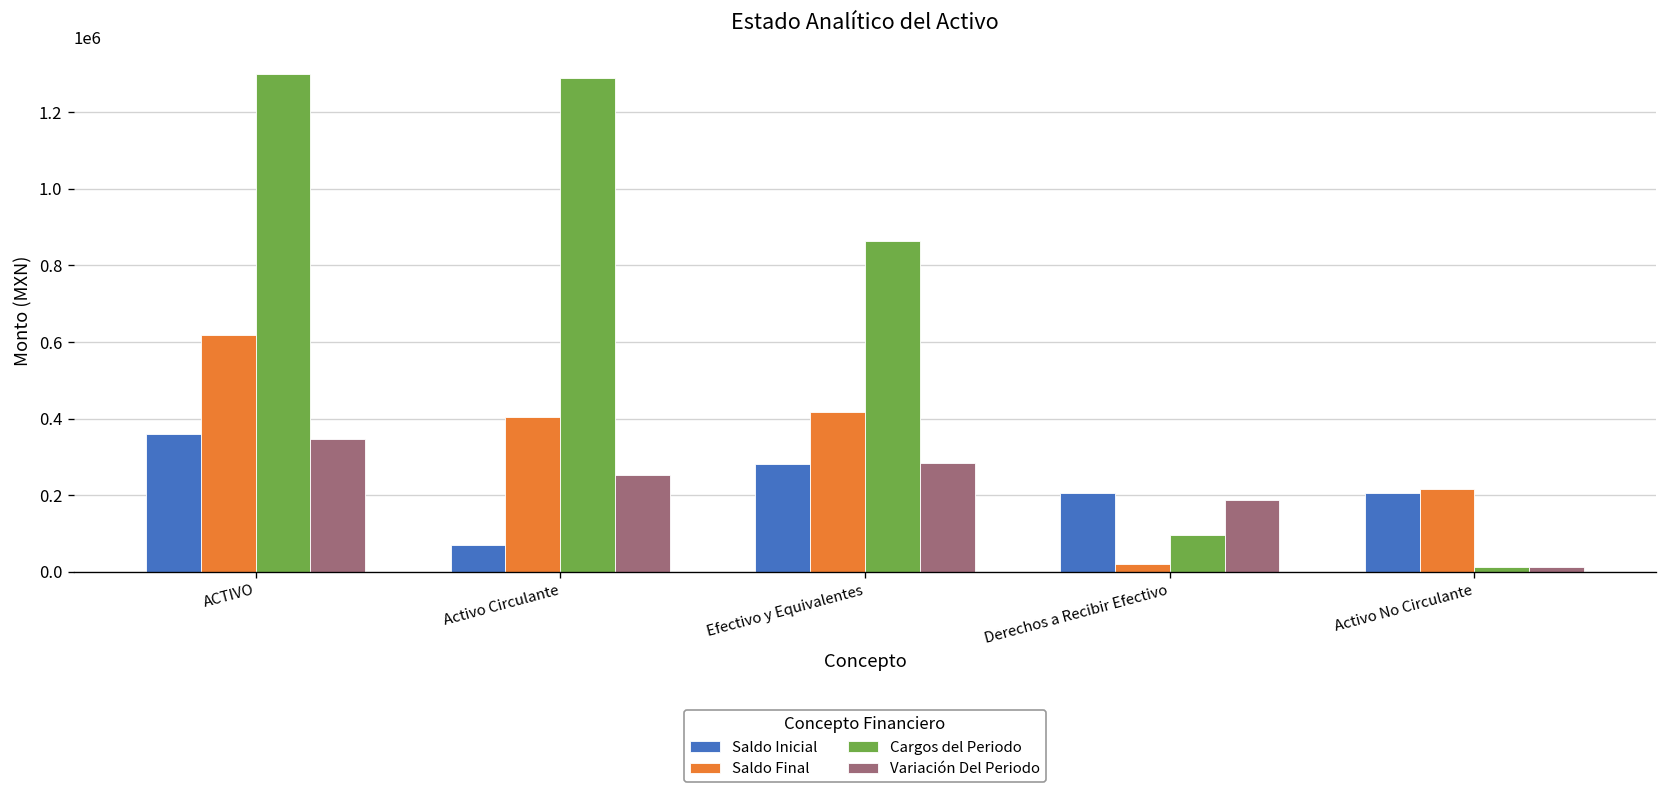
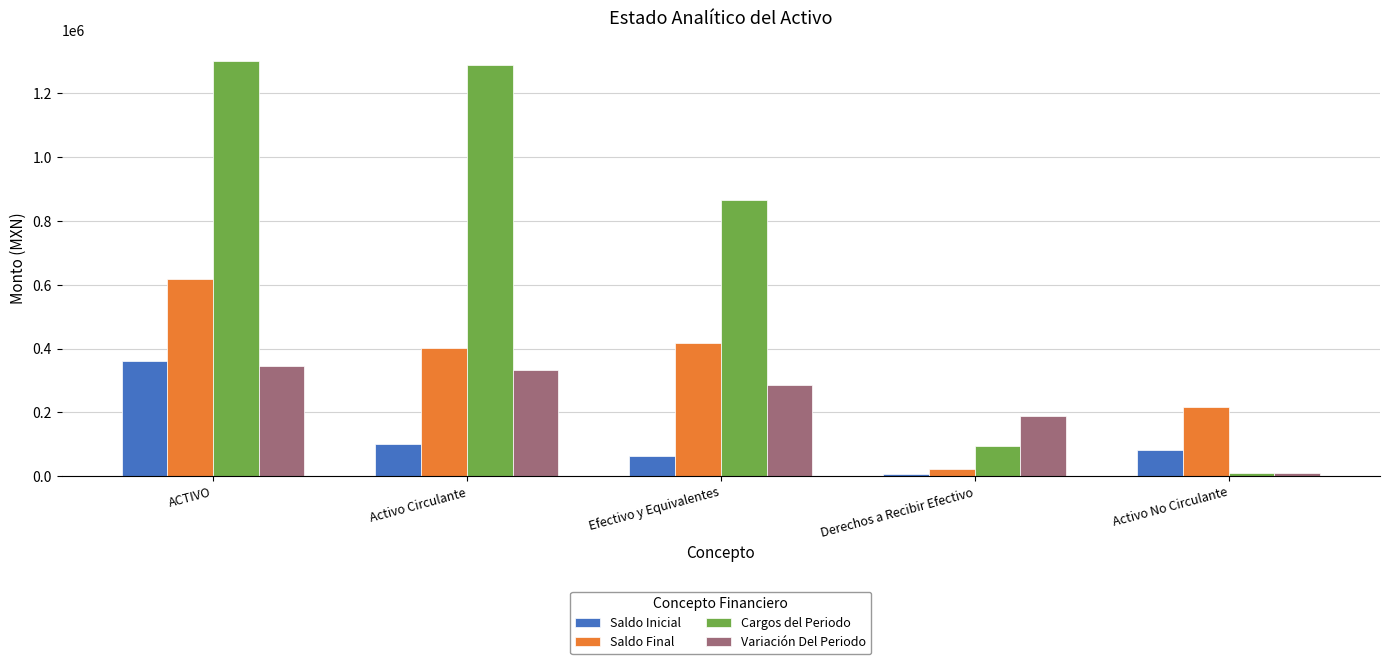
  {
    "Saldo Inicial": {
      "ACTIVO": 360000,
-     "Activo Circulante": 70000,
-     "Efectivo y Equivalentes": 280000,
-     "Derechos a Recibir Efectivo": 210000,
-     "Activo No Circulante": 200000
+     "Activo Circulante": 100000,
+     "Efectivo y Equivalentes": 60000,
+     "Derechos a Recibir Efectivo": 10000,
+     "Activo No Circulante": 80000
    },
    "Saldo Final": {
      "ACTIVO": 620000,
      "Activo Circulante": 400000,
      "Efectivo y Equivalentes": 420000,
      "Derechos a Recibir Efectivo": 20000,
      "Activo No Circulante": 220000
    },
    "Cargos del Periodo": {
      "ACTIVO": 1300000,
      "Activo Circulante": 1290000,
      "Efectivo y Equivalentes": 860000,
      "Derechos a Recibir Efectivo": 100000,
      "Activo No Circulante": 10000
    },
    "Variación Del Periodo": {
      "ACTIVO": 350000,
-     "Activo Circulante": 250000,
+     "Activo Circulante": 330000,
      "Efectivo y Equivalentes": 280000,
      "Derechos a Recibir Efectivo": 190000,
      "Activo No Circulante": 10000
    }
  }
